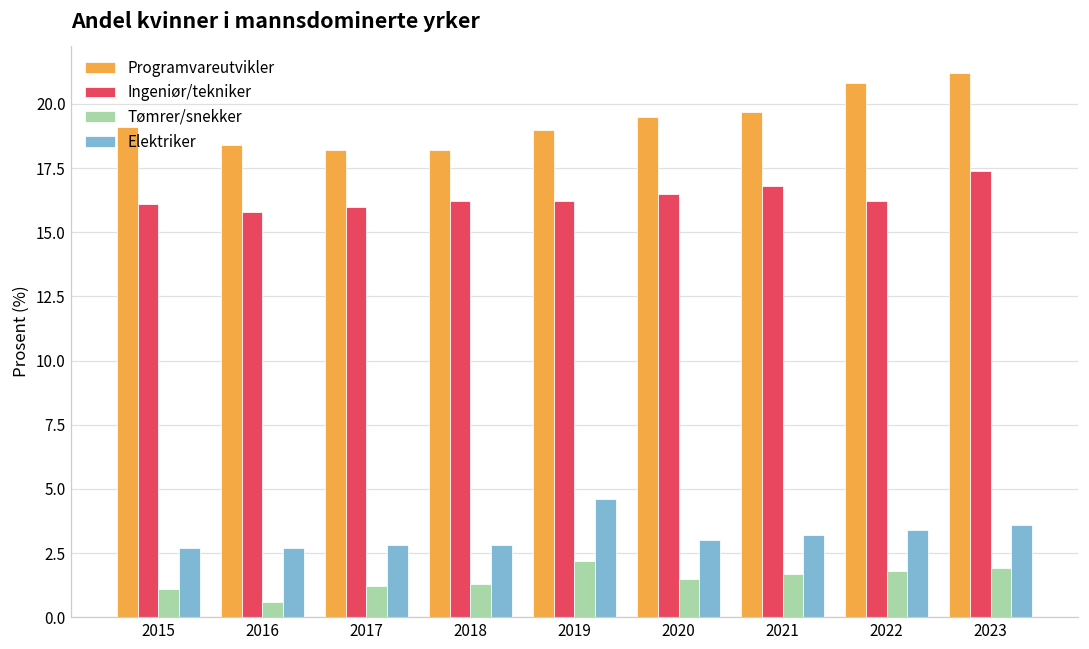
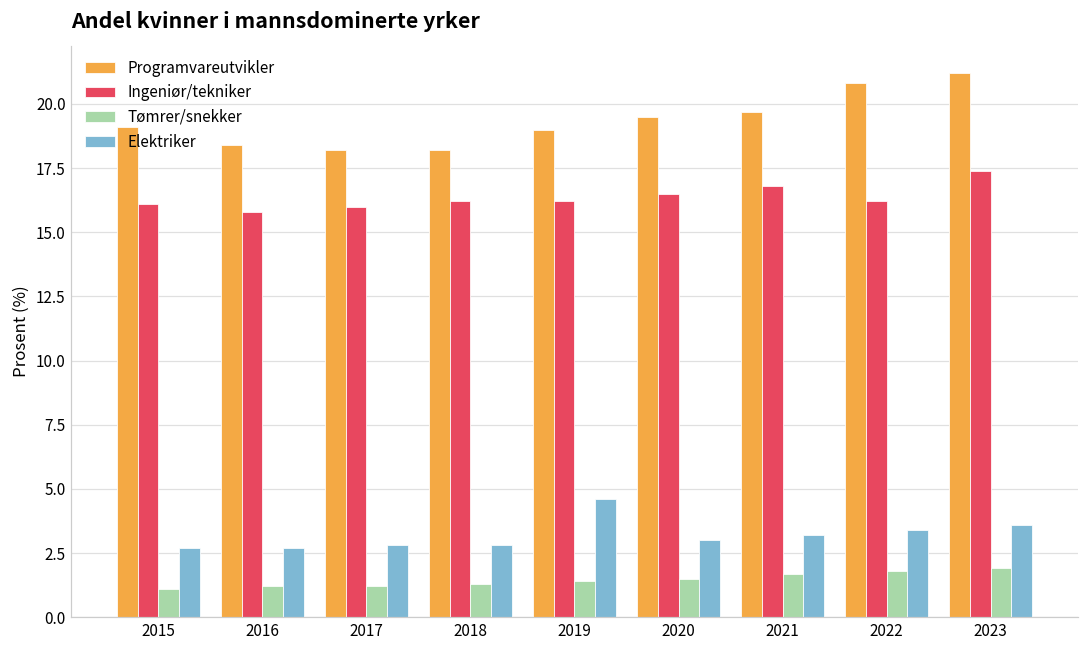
  {
    "Programvareutvikler": {
      "2015": 19.1,
      "2016": 18.4,
      "2017": 18.2,
      "2018": 18.2,
      "2019": 19.0,
      "2020": 19.5,
      "2021": 19.7,
      "2022": 20.8,
      "2023": 21.2
    },
    "Ingeniør/tekniker": {
      "2015": 16.1,
      "2016": 15.8,
      "2017": 16.0,
      "2018": 16.2,
      "2019": 16.2,
      "2020": 16.5,
      "2021": 16.8,
      "2022": 16.2,
      "2023": 17.4
    },
    "Tømrer/snekker": {
      "2015": 1.1,
-     "2016": 0.6,
+     "2016": 1.2,
      "2017": 1.2,
      "2018": 1.3,
-     "2019": 2.2,
+     "2019": 1.4,
      "2020": 1.5,
      "2021": 1.7,
      "2022": 1.8,
      "2023": 1.9
    },
    "Elektriker": {
      "2015": 2.7,
      "2016": 2.7,
      "2017": 2.8,
      "2018": 2.8,
      "2019": 4.6,
      "2020": 3.0,
      "2021": 3.2,
      "2022": 3.4,
      "2023": 3.6
    }
  }
